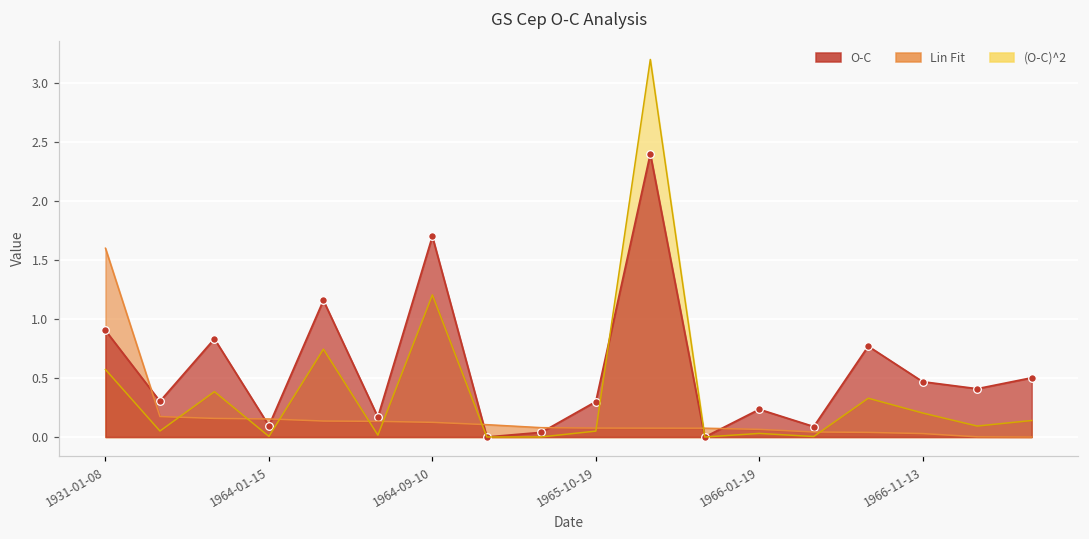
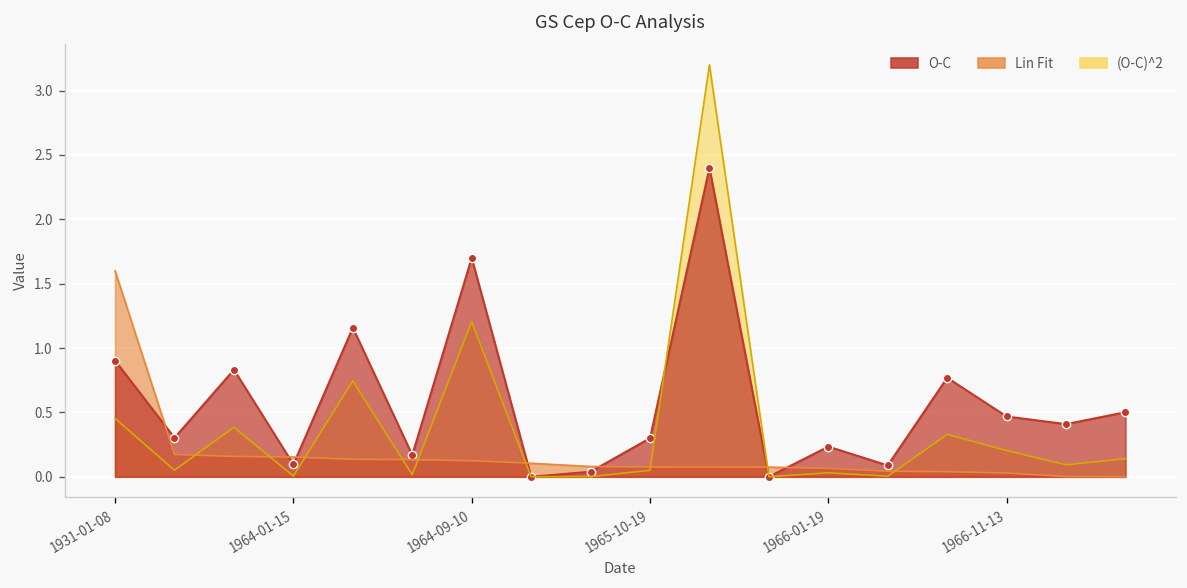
  {
    "(O-C)^2": {
-     "1931-01-08": 0.57,
+     "1931-01-08": 0.45,
      "1964-01-15": 0.01,
      "1964-09-10": 1.20,
      "1965-10-19": 0.05,
      "1966-01-19": 0.03,
      "1966-11-13": 0.20
    },
    "Lin Fit": {
      "1931-01-08": 1.60,
      "1964-01-15": 0.15,
      "1964-09-10": 0.12,
      "1965-10-19": 0.08,
      "1966-01-19": 0.06,
      "1966-11-13": 0.03
    },
    "O-C": {
      "1931-01-08": 0.90,
      "1964-01-15": 0.10,
      "1964-09-10": 1.70,
      "1965-10-19": 0.30,
      "1966-01-19": 0.23,
      "1966-11-13": 0.47
    }
  }
